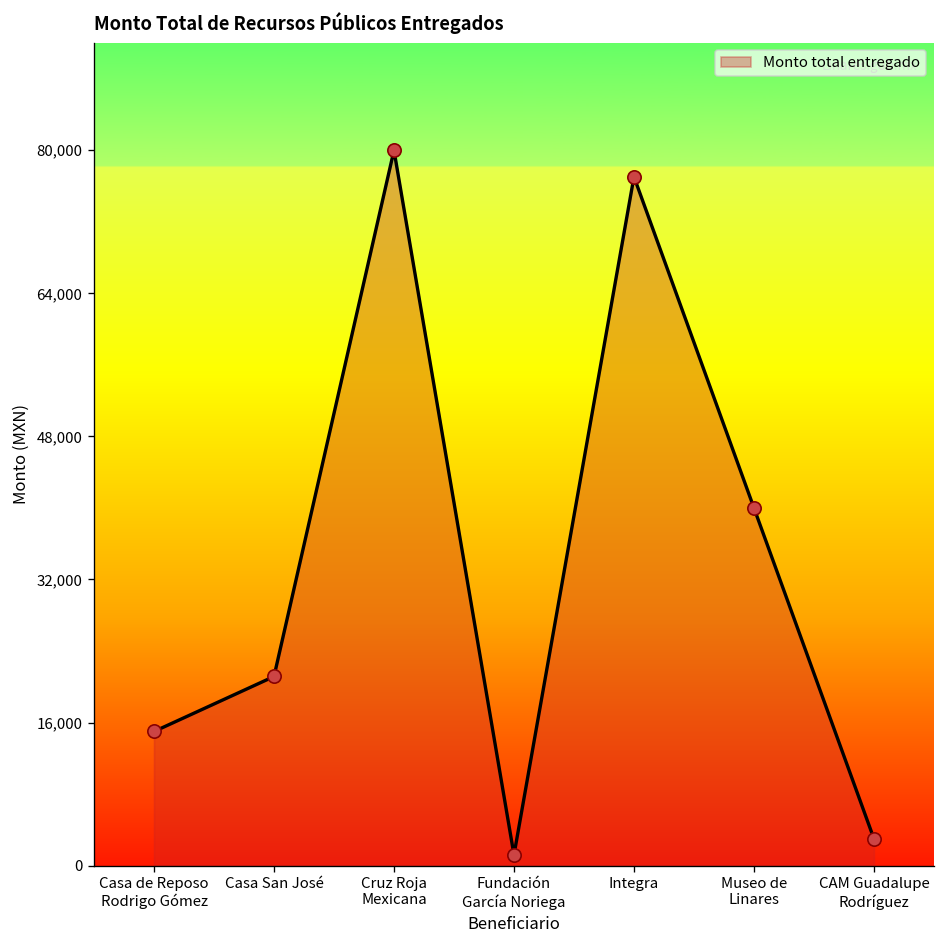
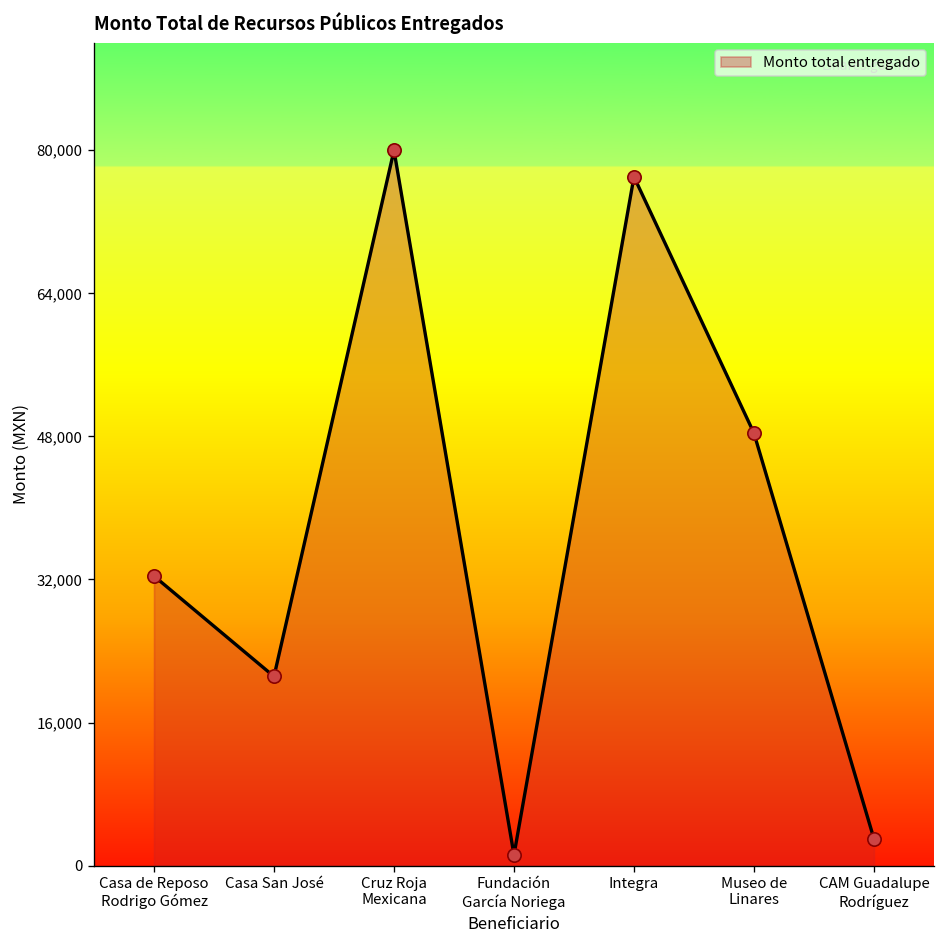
  {
-   "Casa de Reposo Rodrigo Gómez": "15,000",
+   "Casa de Reposo Rodrigo Gómez": "32,000",
    "Casa San José": "21,000",
    "Cruz Roja Mexicana": "80,000",
    "Fundación García Noriega": "1,000",
    "Integra": "77,000",
-   "Museo de Linares": "40,000",
+   "Museo de Linares": "48,000",
    "CAM Guadalupe Rodríguez": "3,000"
  }
